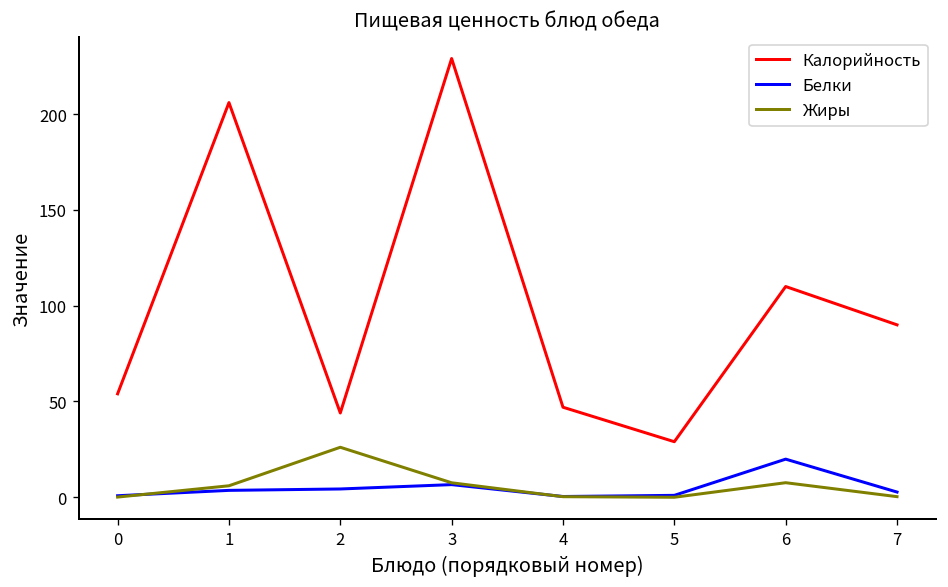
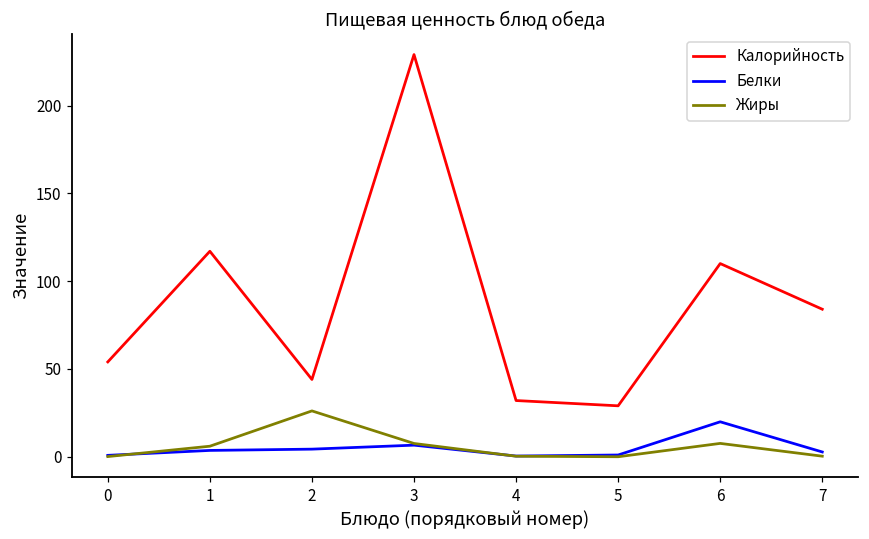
  {
    "Калорийность": {
      "0": 54,
-     "1": 206,
+     "1": 117,
      "2": 44,
      "3": 229,
-     "4": 47,
+     "4": 32,
      "5": 29,
      "6": 110,
-     "7": 90
+     "7": 84
    },
    "Белки": {
      "1": 4,
      "2": 4,
      "6": 20,
      "7": 3
    },
    "Жиры": {
      "1": 6,
      "2": 26,
      "6": 8,
      "7": 0
    }
  }
